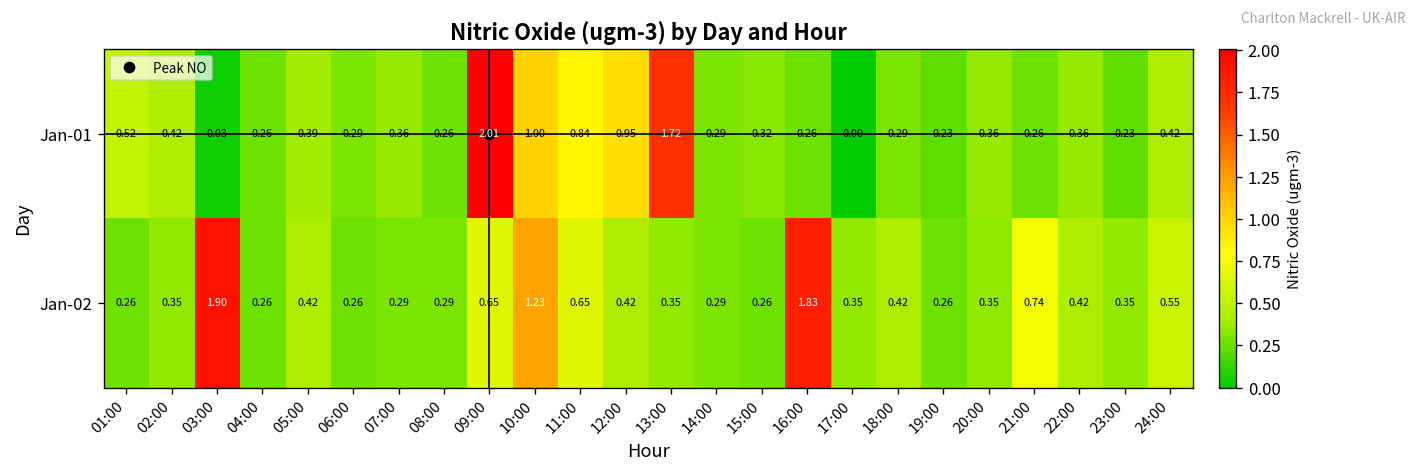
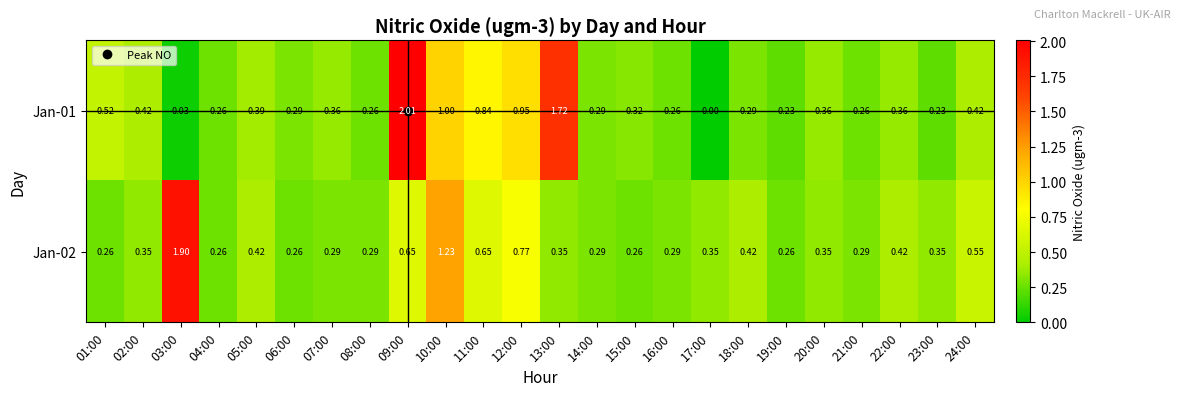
  {
    "Jan-01": {
      "01:00": 0.52,
      "02:00": 0.42,
      "03:00": 0.03,
      "04:00": 0.26,
      "05:00": 0.39,
      "06:00": 0.29,
      "07:00": 0.36,
      "08:00": 0.26,
      "10:00": 1.00,
      "11:00": 0.84,
      "12:00": 0.95,
      "13:00": 1.72,
      "14:00": 0.29,
      "15:00": 0.32,
      "16:00": 0.26,
      "17:00": 0.00,
      "18:00": 0.29,
      "19:00": 0.23,
      "20:00": 0.36,
      "21:00": 0.26,
      "22:00": 0.36,
      "23:00": 0.23,
      "24:00": 0.42
    },
    "Jan-02": {
      "01:00": 0.26,
      "02:00": 0.35,
      "03:00": 1.90,
      "04:00": 0.26,
      "05:00": 0.42,
      "06:00": 0.26,
      "07:00": 0.29,
      "08:00": 0.29,
      "09:00": 0.65,
      "10:00": 1.23,
      "11:00": 0.65,
-     "12:00": 0.42,
+     "12:00": 0.77,
      "13:00": 0.35,
      "14:00": 0.29,
      "15:00": 0.26,
-     "16:00": 1.83,
+     "16:00": 0.29,
      "17:00": 0.35,
      "18:00": 0.42,
      "19:00": 0.26,
      "20:00": 0.35,
-     "21:00": 0.74,
+     "21:00": 0.29,
      "22:00": 0.42,
      "23:00": 0.35,
      "24:00": 0.55
    }
  }
